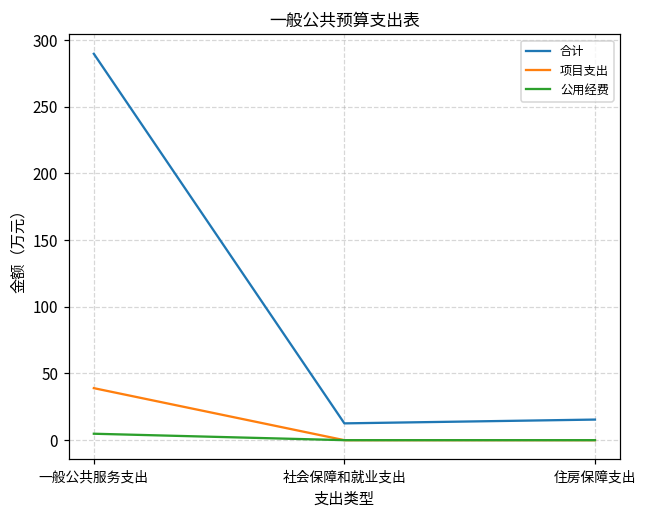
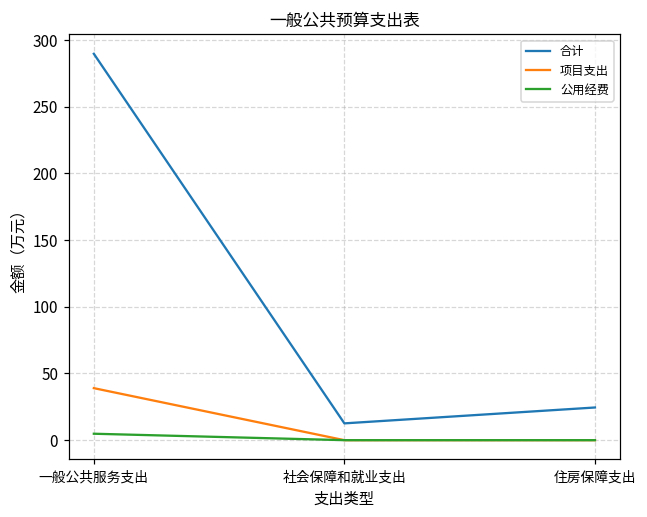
  {
    "合计": {
      "一般公共服务支出": 290,
      "社会保障和就业支出": 13,
-     "住房保障支出": 15
+     "住房保障支出": 25
    },
    "项目支出": {
      "一般公共服务支出": 39
    },
    "公用经费": {
      "一般公共服务支出": 5
    }
  }
